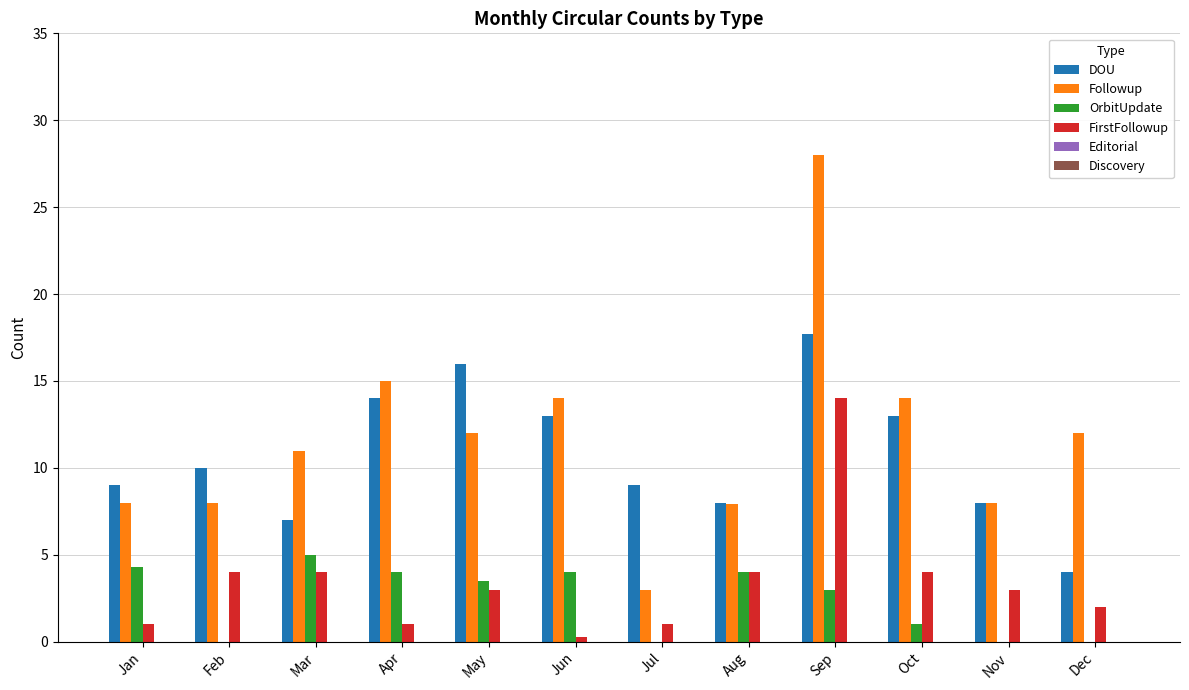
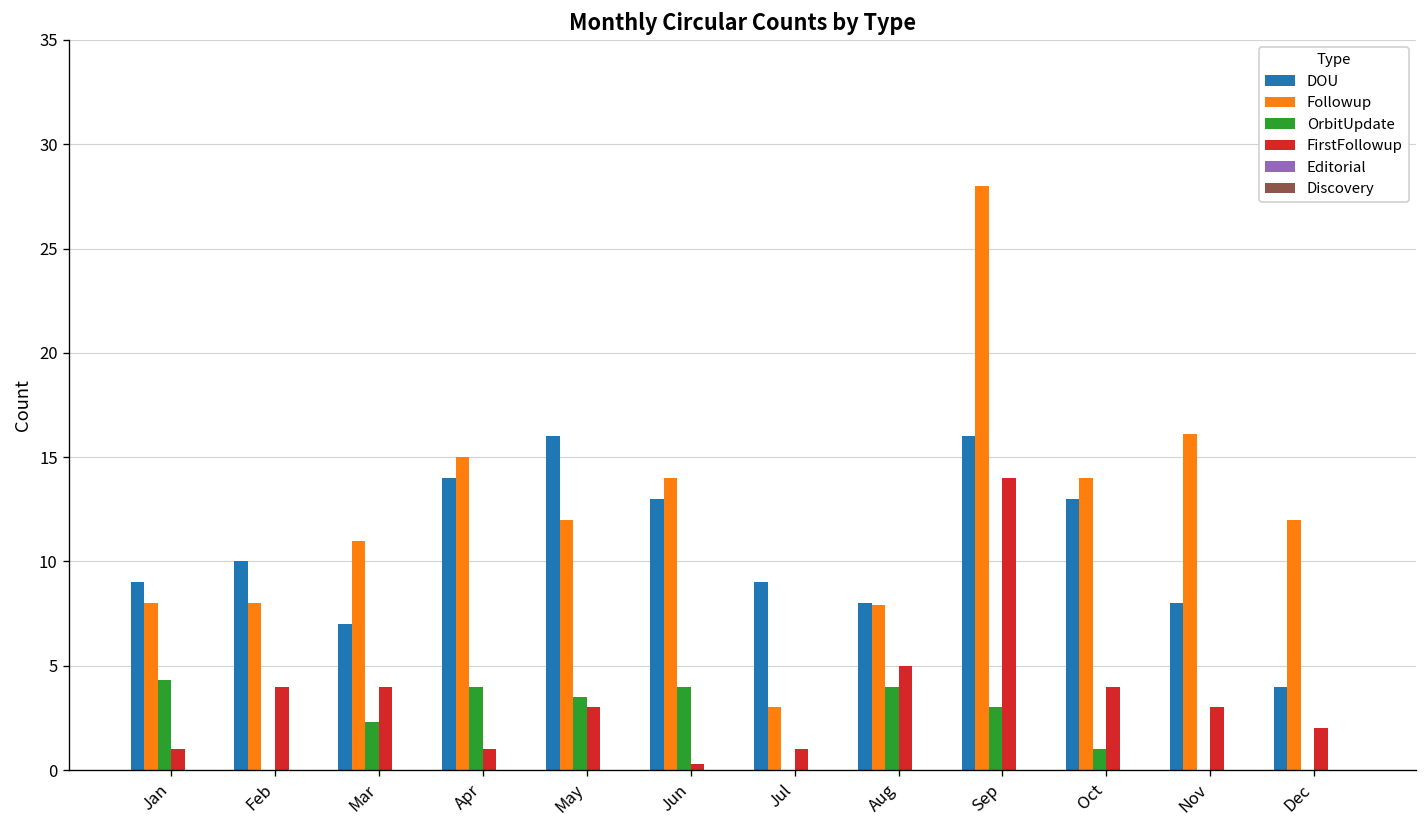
  {
    "DOU": {
      "Jan": 9.0,
      "Feb": 10.0,
      "Mar": 7.0,
      "Apr": 14.0,
      "May": 16.0,
      "Jun": 13.0,
      "Jul": 9.0,
      "Aug": 8.0,
-     "Sep": 17.7,
+     "Sep": 16.0,
      "Oct": 13.0,
      "Nov": 8.0,
      "Dec": 4.0
    },
    "Followup": {
      "Jan": 8.0,
      "Feb": 8.0,
      "Mar": 11.0,
      "Apr": 15.0,
      "May": 12.0,
      "Jun": 14.0,
      "Jul": 3.0,
      "Aug": 7.9,
      "Sep": 28.0,
      "Oct": 14.0,
-     "Nov": 8.0,
+     "Nov": 16.1,
      "Dec": 12.0
    },
    "OrbitUpdate": {
      "Jan": 4.3,
      "Feb": 0.0,
-     "Mar": 5.0,
+     "Mar": 2.3,
      "Apr": 4.0,
      "May": 3.5,
      "Jun": 4.0,
      "Jul": 0.0,
      "Aug": 4.0,
      "Sep": 3.0,
      "Oct": 1.0,
      "Nov": 0.0,
      "Dec": 0.0
    },
    "FirstFollowup": {
      "Jan": 1,
      "Feb": 4,
      "Mar": 4,
      "Apr": 1,
      "May": 3,
      "Jun": 0.3,
      "Jul": 1,
-     "Aug": 4,
+     "Aug": 5,
      "Sep": 14,
      "Oct": 4,
      "Nov": 3,
      "Dec": 2
    },
    "Editorial": {
      "Jan": 0.0,
      "Feb": 0.0,
      "Mar": 0.0,
      "Apr": 0.0,
      "May": 0.0,
      "Jun": 0.0,
      "Jul": 0.0,
      "Aug": 0.0,
      "Sep": 0.0,
      "Oct": 0.0,
      "Nov": 0.0,
      "Dec": 0.0
    },
    "Discovery": {
      "Jan": 0.0,
      "Feb": 0.0,
      "Mar": 0.0,
      "Apr": 0.0,
      "May": 0.0,
      "Jun": 0.0,
      "Jul": 0.0,
      "Aug": 0.0,
      "Sep": 0.0,
      "Oct": 0.0,
      "Nov": 0.0,
      "Dec": 0.0
    }
  }
